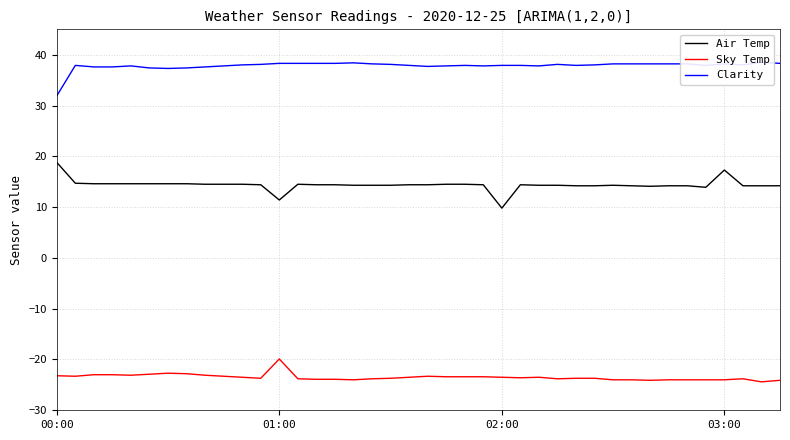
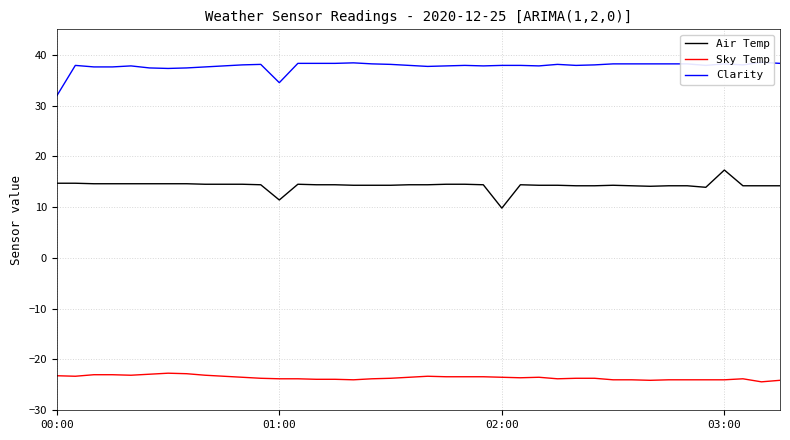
  {
    "Air Temp": {
-     "00:00": 19,
+     "00:00": 15,
      "01:00": 11,
      "02:00": 10,
      "03:00": 17
    },
    "Sky Temp": {
      "00:00": -23,
-     "01:00": -20,
+     "01:00": -24,
      "02:00": -24,
      "03:00": -24
    },
    "Clarity": {
      "00:00": 32,
-     "01:00": 38,
+     "01:00": 35,
      "02:00": 38
    }
  }
